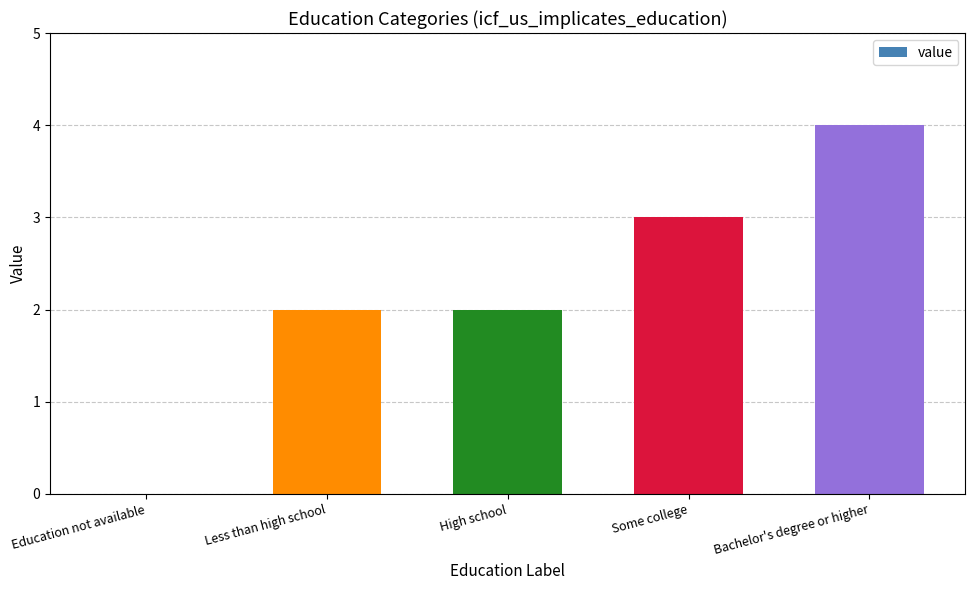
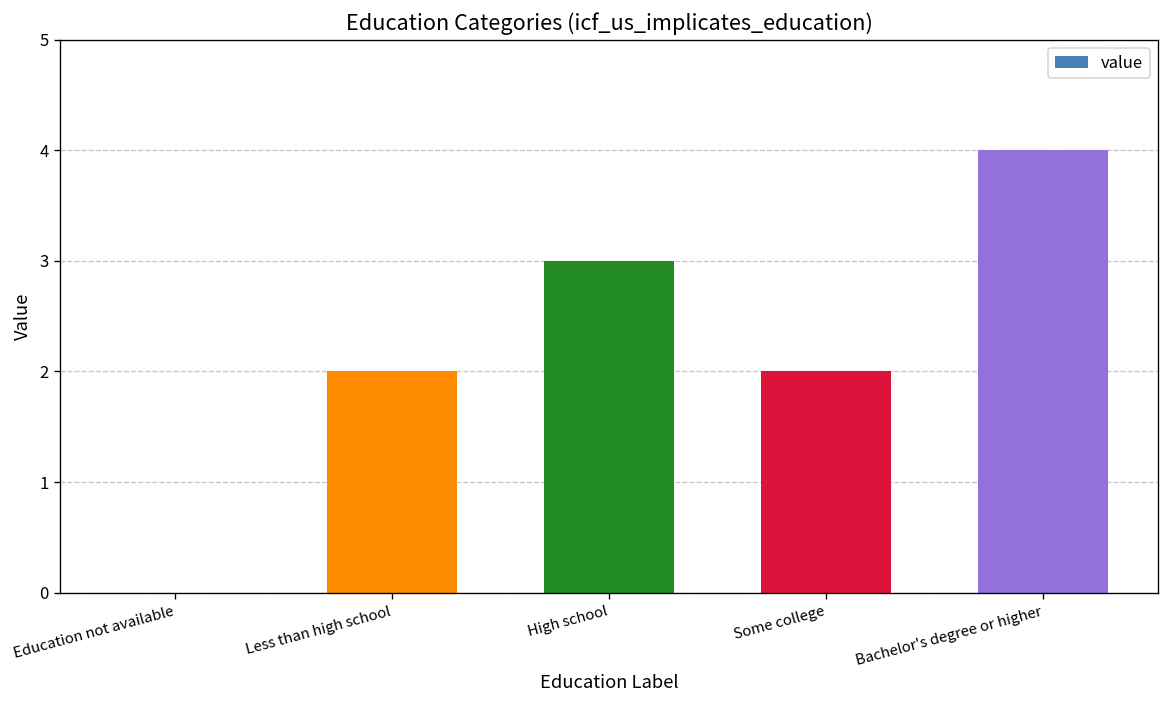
  {
    "Education not available": 0,
    "Less than high school": 2,
-   "High school": 2,
-   "Some college": 3,
+   "High school": 3,
+   "Some college": 2,
    "Bachelor's degree or higher": 4
  }
